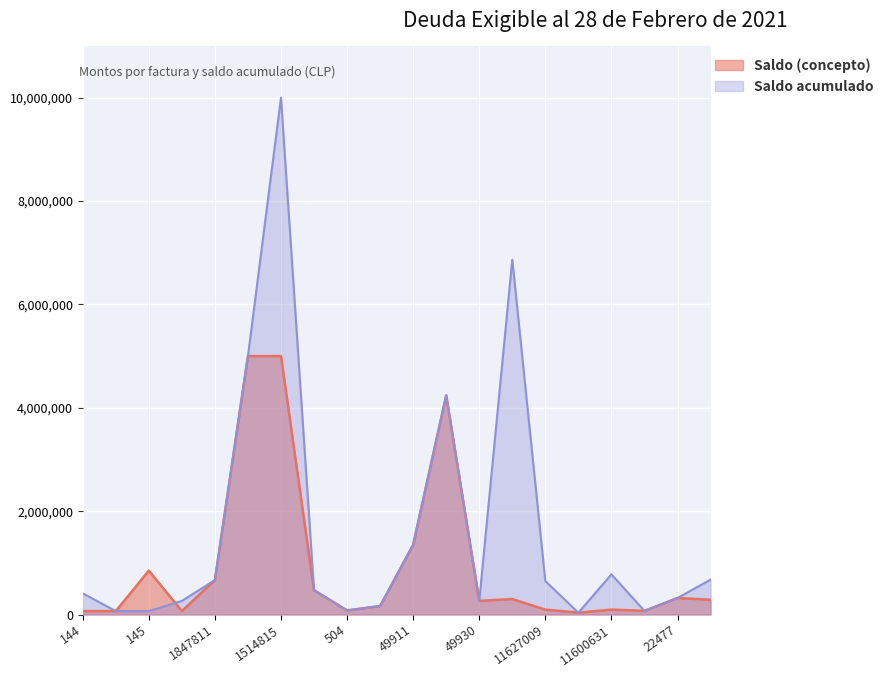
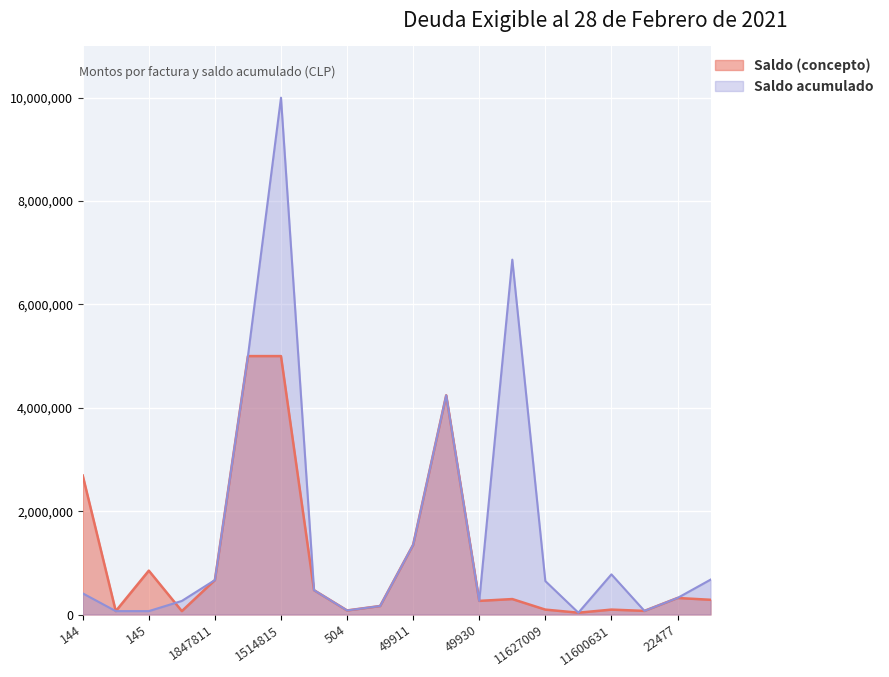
  {
    "Saldo (concepto)": {
-     "144": "100,000",
+     "144": "2,700,000",
      "145": "800,000",
      "1514815": "5,000,000",
      "11627009": "100,000",
      "11600631": "100,000"
    },
    "Saldo acumulado": {
      "144": "400,000",
      "145": "100,000",
      "1514815": "10,000,000",
      "11627009": "600,000",
      "11600631": "800,000"
    }
  }
